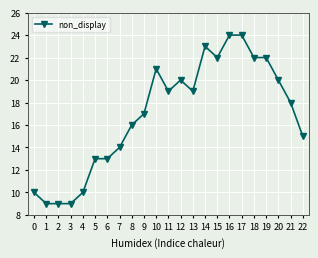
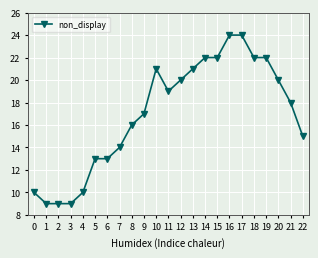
  {
    "0": 10,
    "1": 9,
    "2": 9,
    "3": 9,
    "4": 10,
    "5": 13,
    "6": 13,
    "7": 14,
    "8": 16,
    "9": 17,
    "10": 21,
    "11": 19,
    "12": 20,
-   "13": 19,
-   "14": 23,
+   "13": 21,
+   "14": 22,
    "15": 22,
    "16": 24,
    "17": 24,
    "18": 22,
    "19": 22,
    "20": 20,
    "21": 18,
    "22": 15
  }
